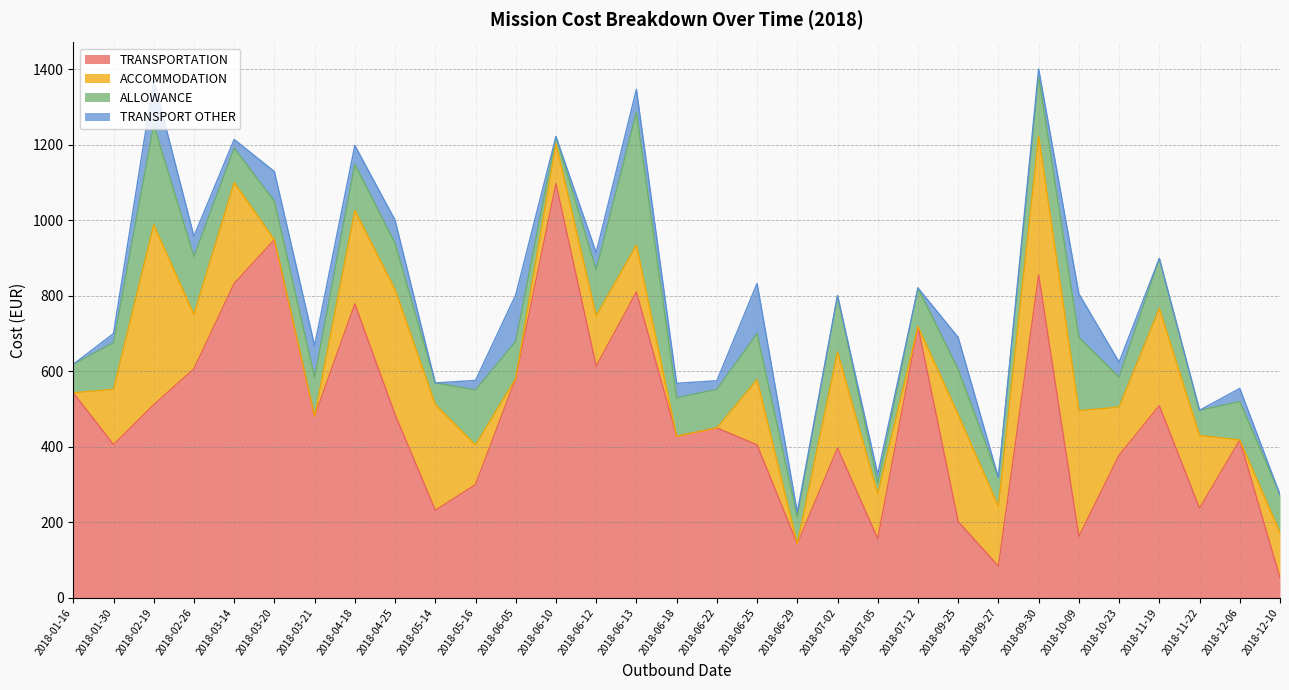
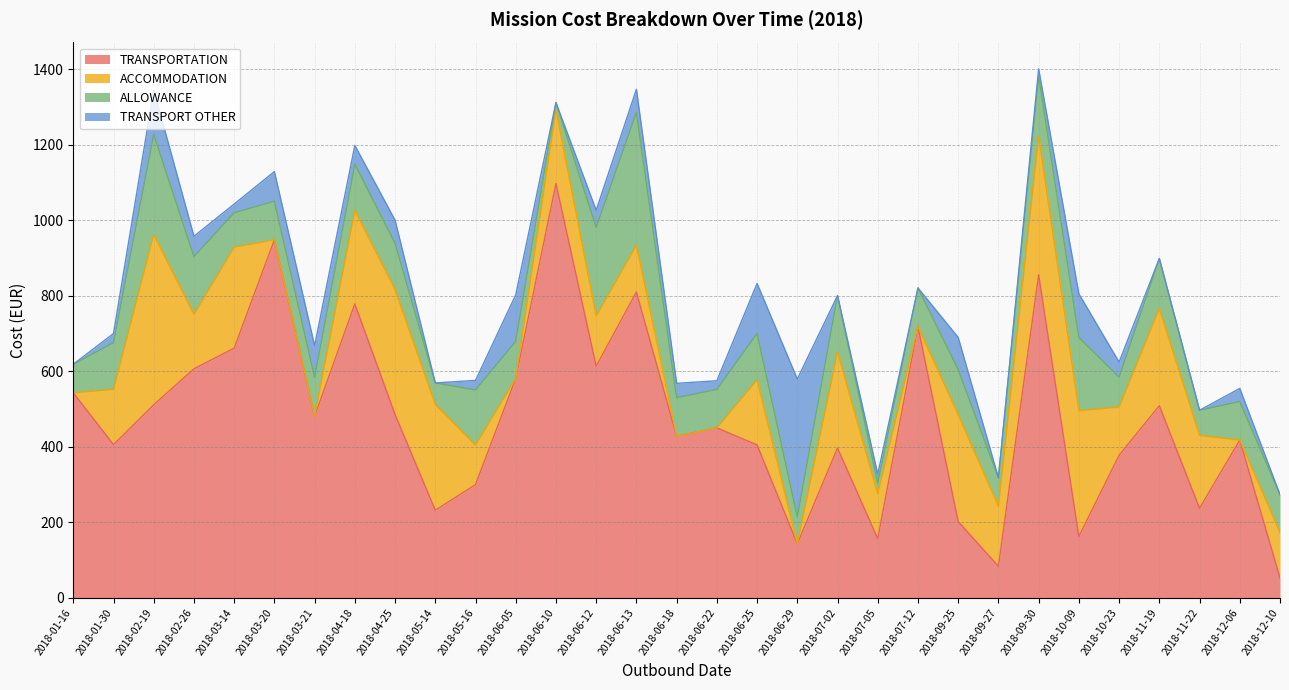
  {
    "TRANSPORTATION": {
      "2018-01-30": 410,
      "2018-02-19": 510,
      "2018-02-26": 610,
-     "2018-03-14": 830,
+     "2018-03-14": 660,
      "2018-04-18": 780,
      "2018-04-25": 490,
      "2018-05-14": 230,
      "2018-05-16": 300,
      "2018-06-10": 1100,
      "2018-06-12": 610,
      "2018-06-13": 810,
      "2018-06-25": 410,
      "2018-07-02": 400,
      "2018-07-05": 160,
      "2018-09-25": 200,
      "2018-09-27": 80,
      "2018-09-30": 860,
      "2018-10-09": 160,
      "2018-10-23": 380,
      "2018-11-19": 510,
      "2018-11-22": 240,
      "2018-12-10": 50
    },
    "ACCOMMODATION": {
      "2018-01-30": 150,
-     "2018-02-19": 480,
+     "2018-02-19": 450,
      "2018-02-26": 140,
      "2018-03-14": 270,
      "2018-04-18": 250,
      "2018-04-25": 330,
      "2018-05-14": 280,
      "2018-05-16": 110,
-     "2018-06-10": 110,
+     "2018-06-10": 200,
      "2018-06-12": 130,
      "2018-06-13": 120,
      "2018-06-25": 170,
      "2018-07-02": 250,
      "2018-07-05": 120,
      "2018-09-25": 280,
      "2018-09-27": 160,
      "2018-09-30": 370,
      "2018-10-09": 330,
      "2018-10-23": 130,
      "2018-11-19": 260,
      "2018-11-22": 190,
      "2018-12-10": 120
    },
    "ALLOWANCE": {
      "2018-01-30": 120,
      "2018-02-26": 150,
      "2018-03-14": 90,
      "2018-03-20": 100,
      "2018-03-21": 100,
      "2018-04-18": 120,
      "2018-04-25": 120,
      "2018-05-16": 150,
      "2018-06-05": 100,
-     "2018-06-12": 120,
+     "2018-06-12": 230,
      "2018-06-13": 350,
      "2018-06-18": 100,
      "2018-06-22": 100,
      "2018-06-25": 120,
      "2018-06-29": 70,
      "2018-07-05": 30,
      "2018-09-25": 120,
      "2018-09-30": 160,
      "2018-10-09": 190,
      "2018-10-23": 80,
      "2018-12-06": 100
    },
    "TRANSPORT OTHER": {
      "2018-01-30": 20,
      "2018-02-26": 50,
      "2018-03-14": 20,
      "2018-03-20": 80,
      "2018-03-21": 80,
      "2018-04-18": 50,
      "2018-04-25": 60,
      "2018-05-16": 30,
      "2018-06-05": 120,
      "2018-06-12": 50,
      "2018-06-13": 60,
      "2018-06-18": 40,
      "2018-06-22": 20,
      "2018-06-25": 130,
-     "2018-06-29": 10,
+     "2018-06-29": 370,
      "2018-07-05": 20,
      "2018-09-25": 90,
      "2018-09-30": 20,
      "2018-10-09": 120,
      "2018-10-23": 40,
      "2018-12-06": 30
    }
  }
